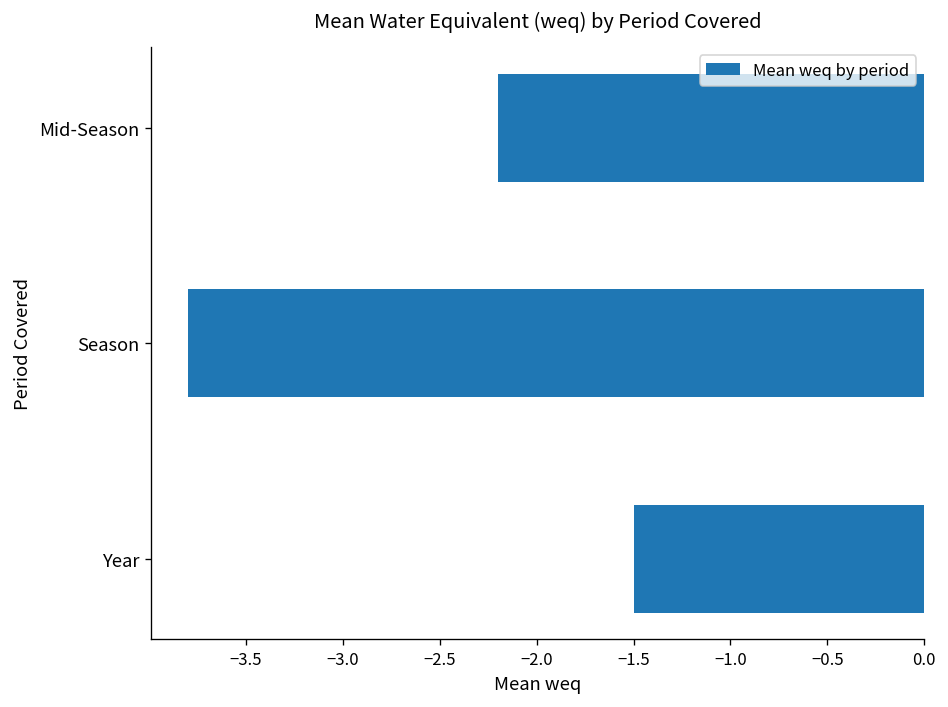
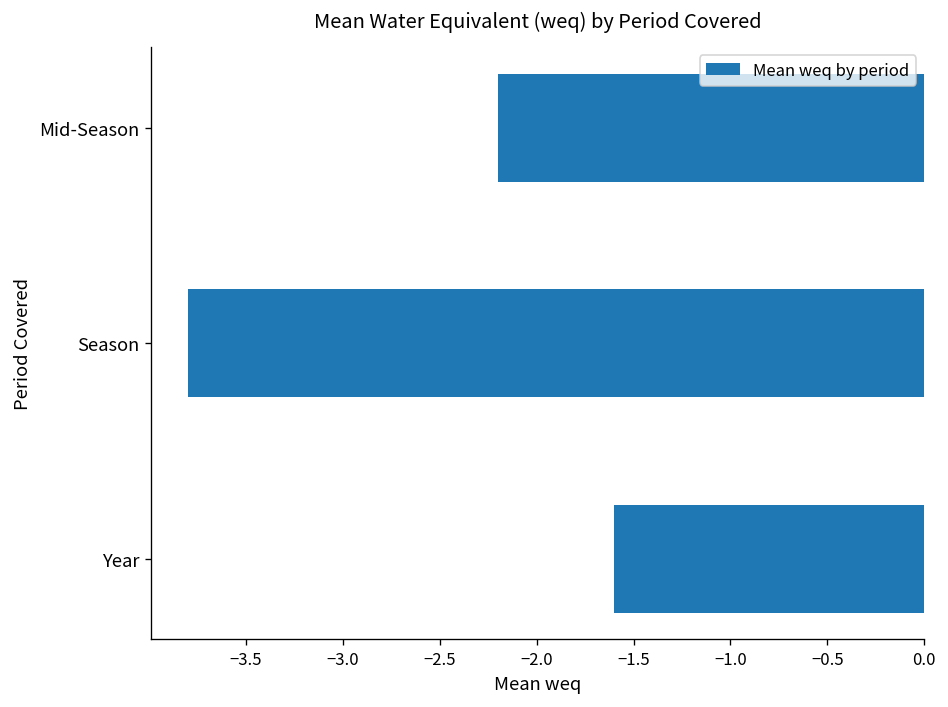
  {
    "Mid-Season": -2.2,
    "Season": -3.8,
-   "Year": -1.5
+   "Year": -1.6
  }
